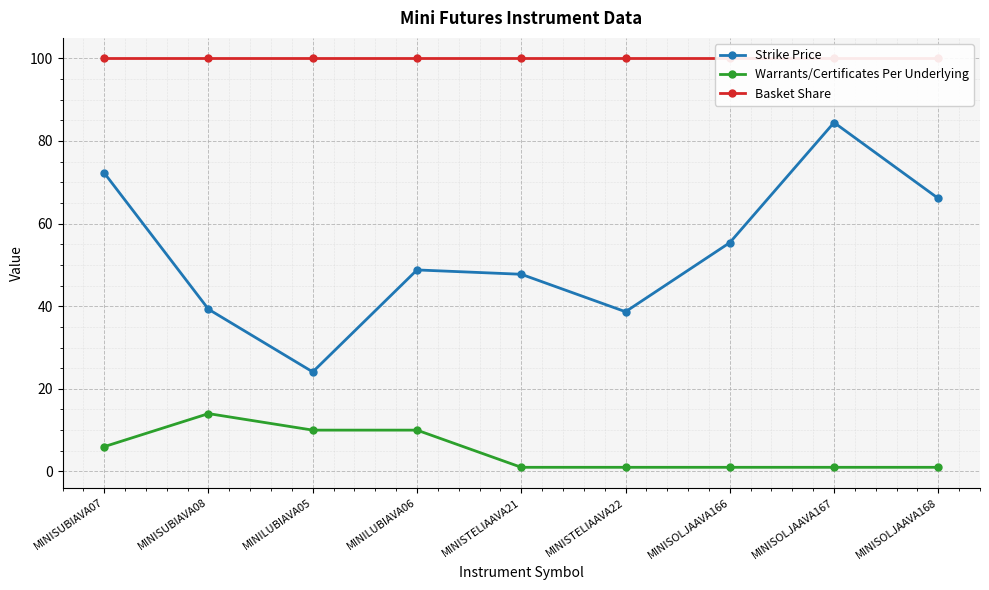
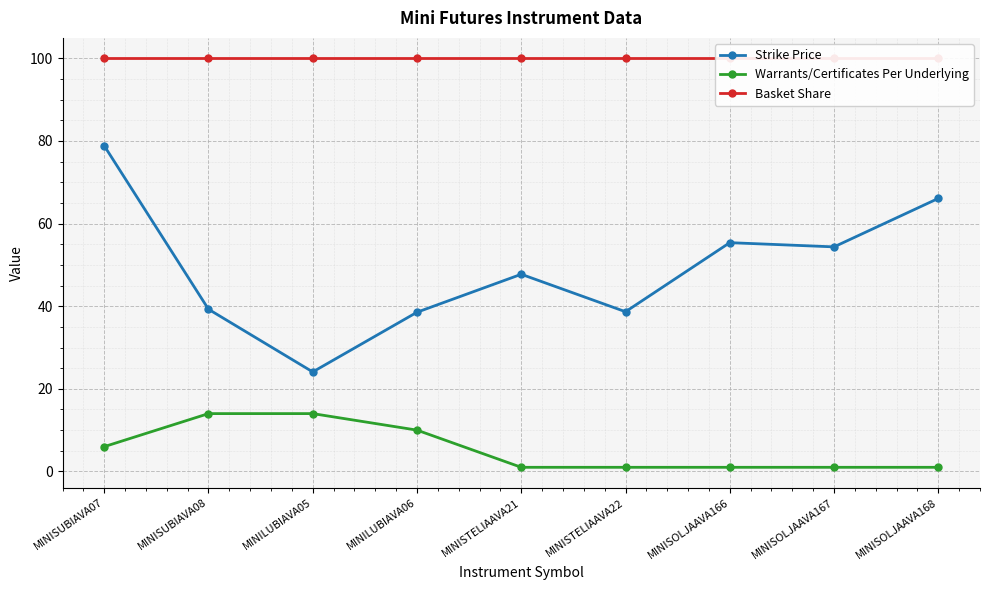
  {
    "Strike Price": {
-     "MINISUBIAVA07": 72,
+     "MINISUBIAVA07": 79,
      "MINISUBIAVA08": 39,
      "MINILUBIAVA05": 24,
-     "MINILUBIAVA06": 49,
+     "MINILUBIAVA06": 39,
      "MINISTELIAAVA21": 48,
      "MINISTELIAAVA22": 39,
      "MINISOLJAAVA166": 55,
-     "MINISOLJAAVA167": 84,
+     "MINISOLJAAVA167": 54,
      "MINISOLJAAVA168": 66
    },
    "Warrants/Certificates Per Underlying": {
      "MINISUBIAVA07": 6,
      "MINISUBIAVA08": 14,
-     "MINILUBIAVA05": 10,
+     "MINILUBIAVA05": 14,
      "MINILUBIAVA06": 10,
      "MINISTELIAAVA21": 1,
      "MINISTELIAAVA22": 1,
      "MINISOLJAAVA166": 1,
      "MINISOLJAAVA167": 1,
      "MINISOLJAAVA168": 1
    },
    "Basket Share": {
      "MINISUBIAVA07": 100,
      "MINISUBIAVA08": 100,
      "MINILUBIAVA05": 100,
      "MINILUBIAVA06": 100,
      "MINISTELIAAVA21": 100,
      "MINISTELIAAVA22": 100
    }
  }
